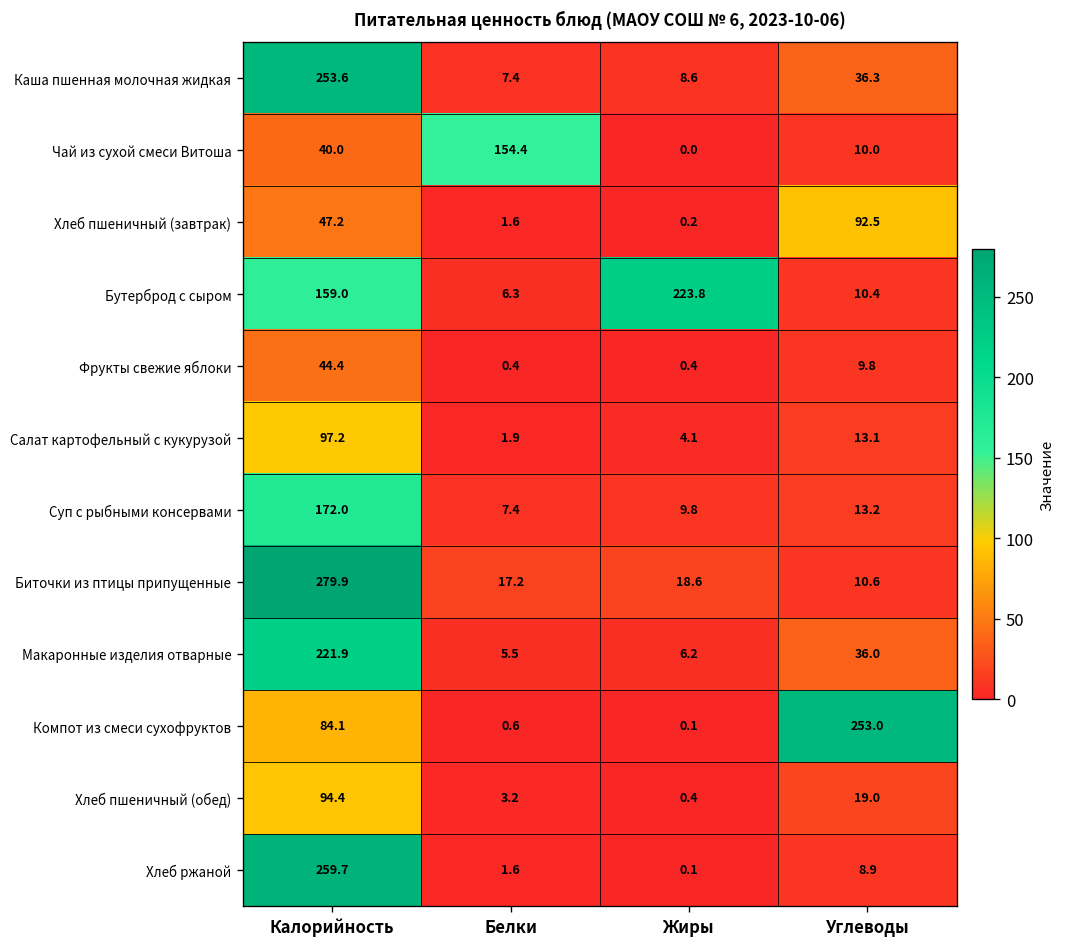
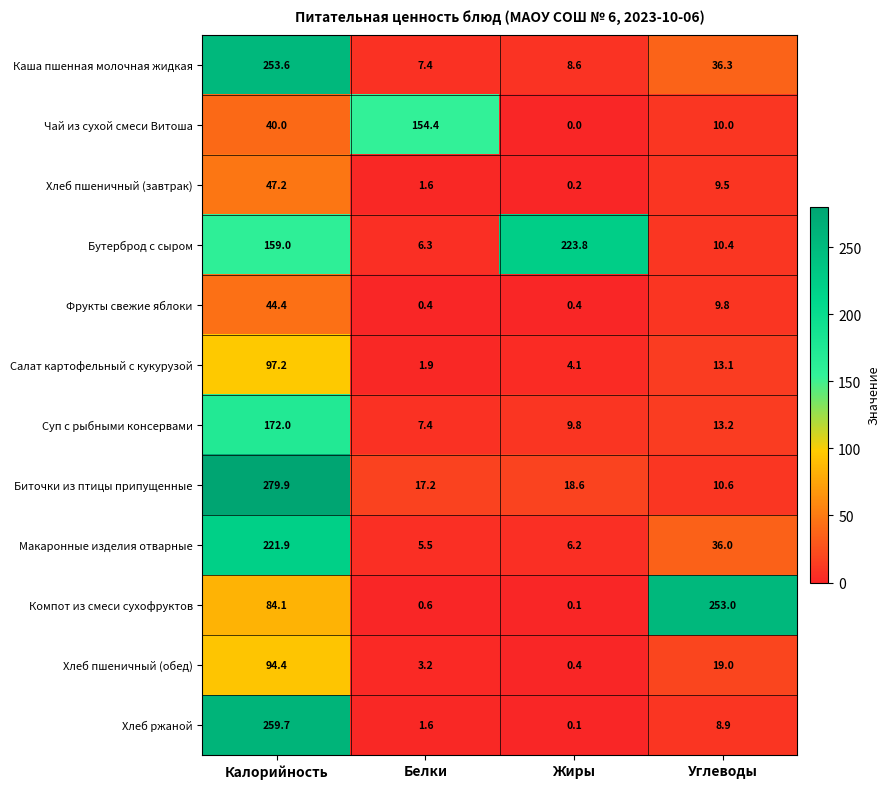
  {
    "Каша пшенная молочная жидкая": {
      "Калорийность": 253.6,
      "Белки": 7.4,
      "Жиры": 8.6,
      "Углеводы": 36.3
    },
    "Чай из сухой смеси Витоша": {
      "Калорийность": 40.0,
      "Белки": 154.4,
      "Жиры": 0.0,
      "Углеводы": 10.0
    },
    "Хлеб пшеничный (завтрак)": {
      "Калорийность": 47.2,
      "Белки": 1.6,
      "Жиры": 0.2,
-     "Углеводы": 92.5
+     "Углеводы": 9.5
    },
    "Бутерброд с сыром": {
      "Калорийность": 159.0,
      "Белки": 6.3,
      "Жиры": 223.8,
      "Углеводы": 10.4
    },
    "Фрукты свежие яблоки": {
      "Калорийность": 44.4,
      "Белки": 0.4,
      "Жиры": 0.4,
      "Углеводы": 9.8
    },
    "Салат картофельный с кукурузой": {
      "Калорийность": 97.2,
      "Белки": 1.9,
      "Жиры": 4.1,
      "Углеводы": 13.1
    },
    "Суп с рыбными консервами": {
      "Калорийность": 172.0,
      "Белки": 7.4,
      "Жиры": 9.8,
      "Углеводы": 13.2
    },
    "Биточки из птицы припущенные": {
      "Калорийность": 279.9,
      "Белки": 17.2,
      "Жиры": 18.6,
      "Углеводы": 10.6
    },
    "Макаронные изделия отварные": {
      "Калорийность": 221.9,
      "Белки": 5.5,
      "Жиры": 6.2,
      "Углеводы": 36.0
    },
    "Компот из смеси сухофруктов": {
      "Калорийность": 84.1,
      "Белки": 0.6,
      "Жиры": 0.1,
      "Углеводы": 253.0
    },
    "Хлеб пшеничный (обед)": {
      "Калорийность": 94.4,
      "Белки": 3.2,
      "Жиры": 0.4,
      "Углеводы": 19.0
    },
    "Хлеб ржаной": {
      "Калорийность": 259.7,
      "Белки": 1.6,
      "Жиры": 0.1,
      "Углеводы": 8.9
    }
  }
